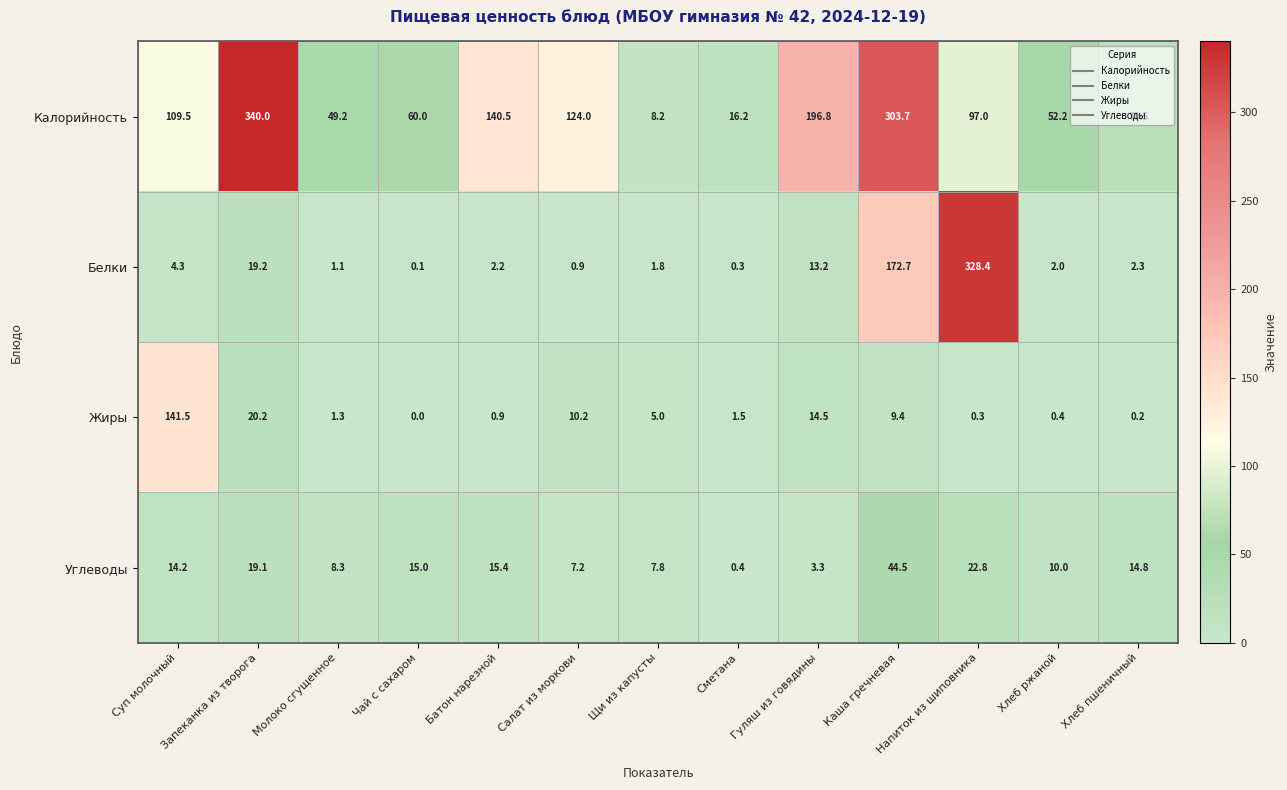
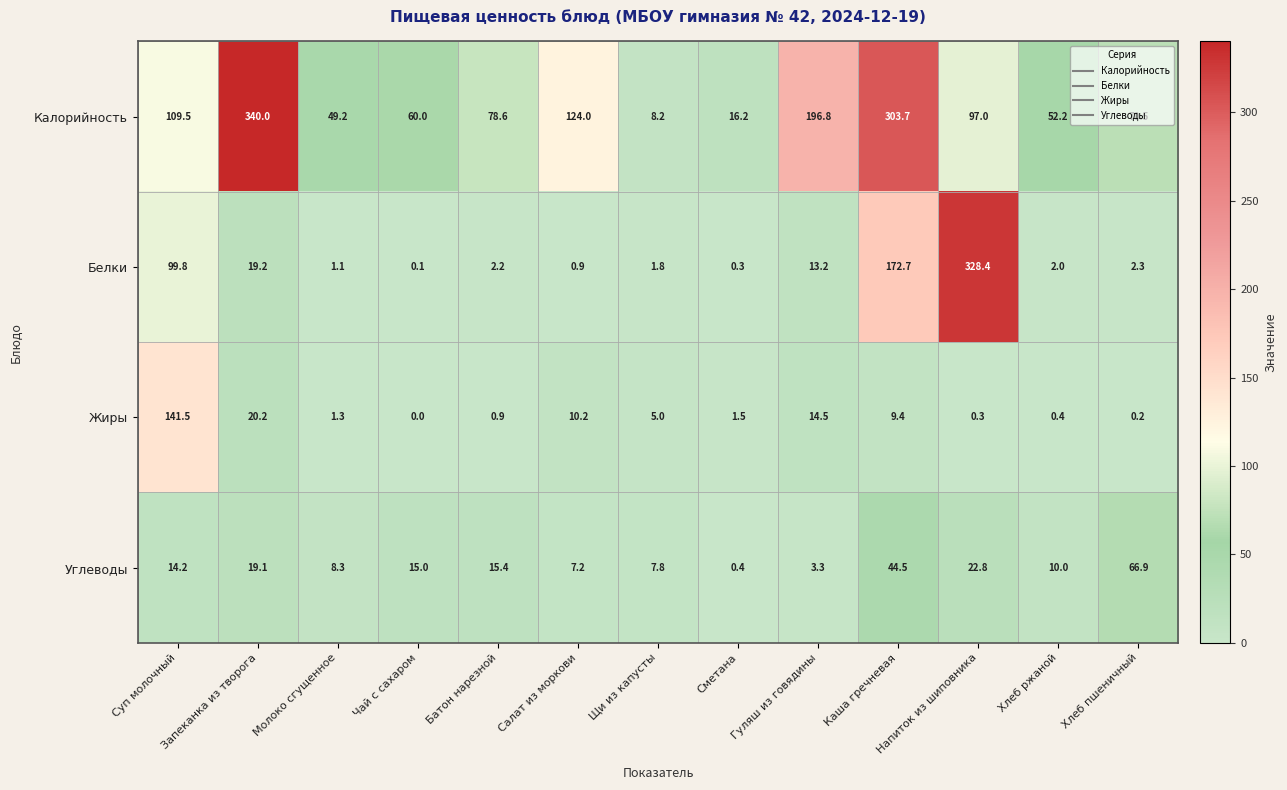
  {
    "Калорийность": {
      "Суп молочный": 109.5,
      "Запеканка из творога": 340.0,
      "Молоко сгущенное": 49.2,
      "Чай с сахаром": 60.0,
-     "Батон нарезной": 140.5,
+     "Батон нарезной": 78.6,
      "Салат из моркови": 124.0,
      "Щи из капусты": 8.2,
      "Сметана": 16.2,
      "Гуляш из говядины": 196.8,
      "Каша гречневая": 303.7,
      "Напиток из шиповника": 97.0,
      "Хлеб ржаной": 52.2
    },
    "Белки": {
-     "Суп молочный": 4.3,
+     "Суп молочный": 99.8,
      "Запеканка из творога": 19.2,
      "Молоко сгущенное": 1.1,
      "Чай с сахаром": 0.1,
      "Батон нарезной": 2.2,
      "Салат из моркови": 0.9,
      "Щи из капусты": 1.8,
      "Сметана": 0.3,
      "Гуляш из говядины": 13.2,
      "Каша гречневая": 172.7,
      "Напиток из шиповника": 328.4,
      "Хлеб ржаной": 2.0,
      "Хлеб пшеничный": 2.3
    },
    "Жиры": {
      "Суп молочный": 141.5,
      "Запеканка из творога": 20.2,
      "Молоко сгущенное": 1.3,
      "Чай с сахаром": 0.0,
      "Батон нарезной": 0.9,
      "Салат из моркови": 10.2,
      "Щи из капусты": 5.0,
      "Сметана": 1.5,
      "Гуляш из говядины": 14.5,
      "Каша гречневая": 9.4,
      "Напиток из шиповника": 0.3,
      "Хлеб ржаной": 0.4,
      "Хлеб пшеничный": 0.2
    },
    "Углеводы": {
      "Суп молочный": 14.2,
      "Запеканка из творога": 19.1,
      "Молоко сгущенное": 8.3,
      "Чай с сахаром": 15.0,
      "Батон нарезной": 15.4,
      "Салат из моркови": 7.2,
      "Щи из капусты": 7.8,
      "Сметана": 0.4,
      "Гуляш из говядины": 3.3,
      "Каша гречневая": 44.5,
      "Напиток из шиповника": 22.8,
      "Хлеб ржаной": 10.0,
-     "Хлеб пшеничный": 14.8
+     "Хлеб пшеничный": 66.9
    }
  }
